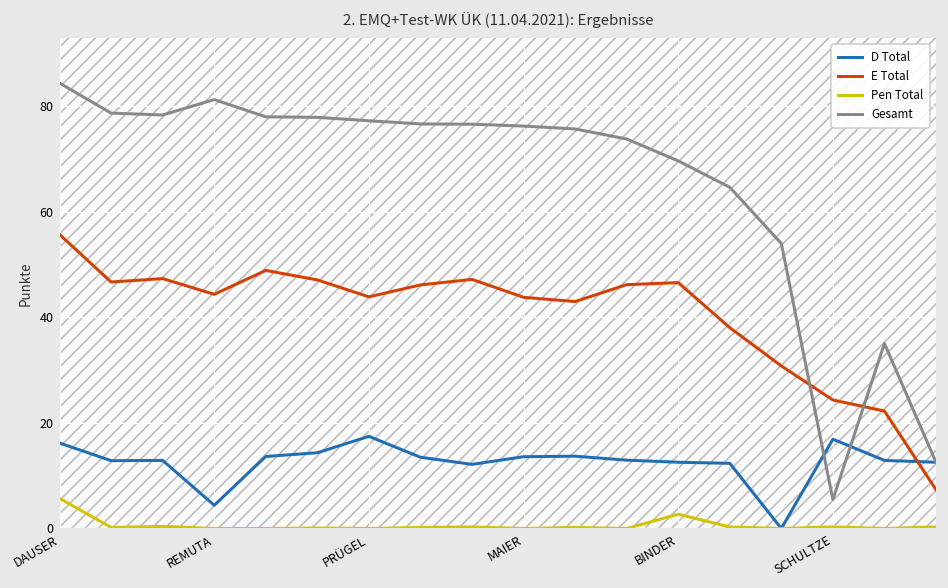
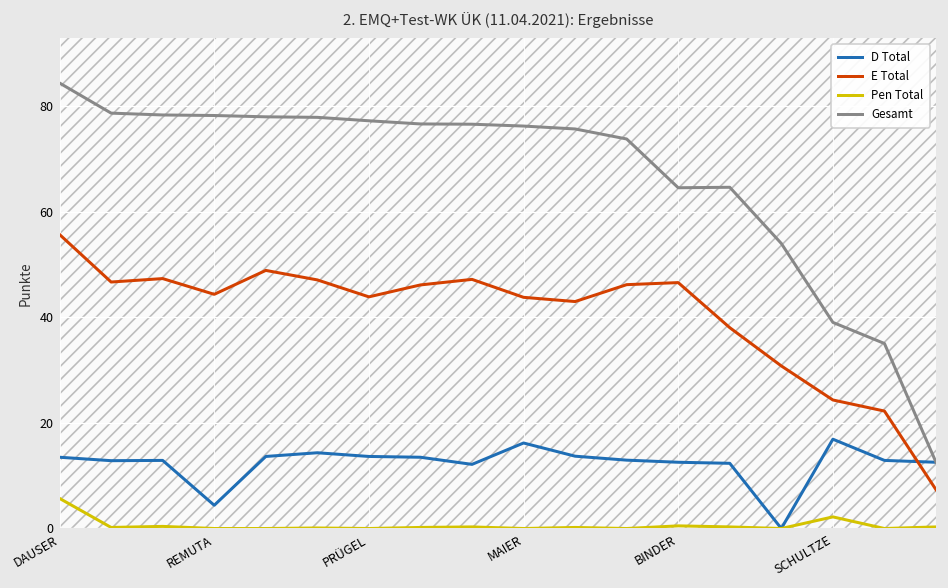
  {
    "D Total": {
-     "DAUSER": 16,
+     "DAUSER": 14,
      "REMUTA": 4,
-     "PRÜGEL": 17,
-     "MAIER": 14,
+     "PRÜGEL": 14,
+     "MAIER": 16,
      "BINDER": 13,
      "SCHULTZE": 17
    },
    "E Total": {
      "DAUSER": 56,
      "REMUTA": 44,
      "PRÜGEL": 44,
      "MAIER": 44,
      "BINDER": 47,
      "SCHULTZE": 24
    },
    "Pen Total": {
      "DAUSER": 6,
      "REMUTA": 0,
      "PRÜGEL": 0,
      "MAIER": 0,
-     "BINDER": 3,
-     "SCHULTZE": 0
+     "BINDER": 1,
+     "SCHULTZE": 2
    },
    "Gesamt": {
      "DAUSER": 84,
-     "REMUTA": 81,
+     "REMUTA": 78,
      "PRÜGEL": 77,
      "MAIER": 76,
-     "BINDER": 70,
-     "SCHULTZE": 5
+     "BINDER": 65,
+     "SCHULTZE": 39
    }
  }
